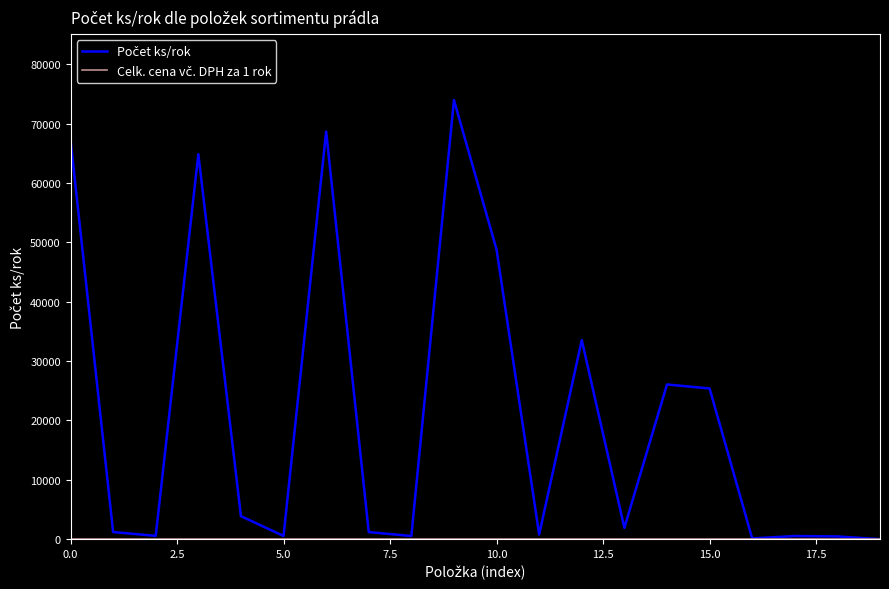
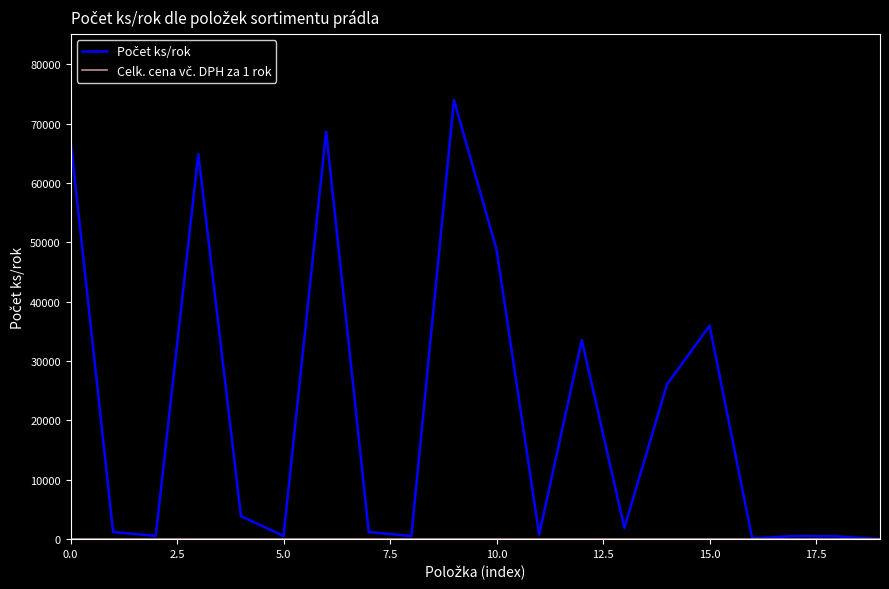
  {
    "Počet ks/rok": {
      "0.0": 67000,
      "5.0": 1000,
      "10.0": 49000,
-     "15.0": 25000
+     "15.0": 36000
    },
    "Celk. cena vč. DPH za 1 rok": {
      "0.0": 0,
      "5.0": 0,
      "10.0": 0,
      "15.0": 0
    }
  }
